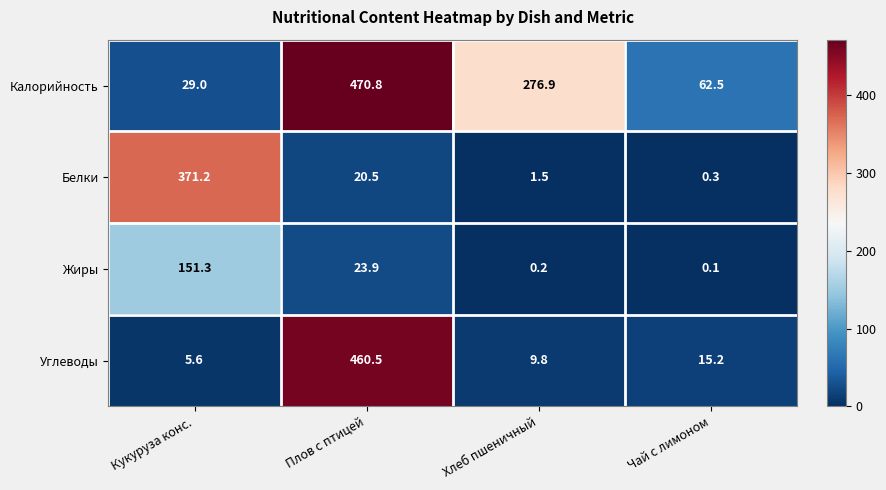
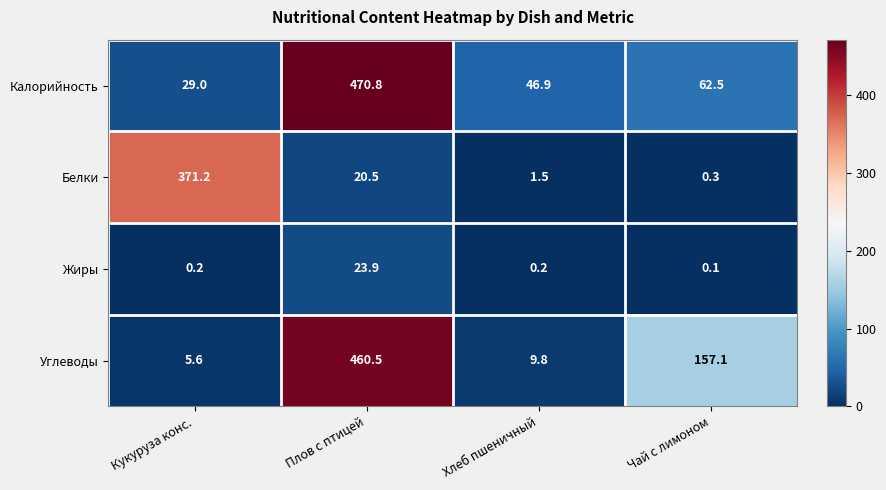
  {
    "Калорийность": {
      "Кукуруза конс.": 29.0,
      "Плов с птицей": 470.8,
-     "Хлеб пшеничный": 276.9,
+     "Хлеб пшеничный": 46.9,
      "Чай с лимоном": 62.5
    },
    "Белки": {
      "Кукуруза конс.": 371.2,
      "Плов с птицей": 20.5,
      "Хлеб пшеничный": 1.5,
      "Чай с лимоном": 0.3
    },
    "Жиры": {
-     "Кукуруза конс.": 151.3,
+     "Кукуруза конс.": 0.2,
      "Плов с птицей": 23.9,
      "Хлеб пшеничный": 0.2,
      "Чай с лимоном": 0.1
    },
    "Углеводы": {
      "Кукуруза конс.": 5.6,
      "Плов с птицей": 460.5,
      "Хлеб пшеничный": 9.8,
-     "Чай с лимоном": 15.2
+     "Чай с лимоном": 157.1
    }
  }
